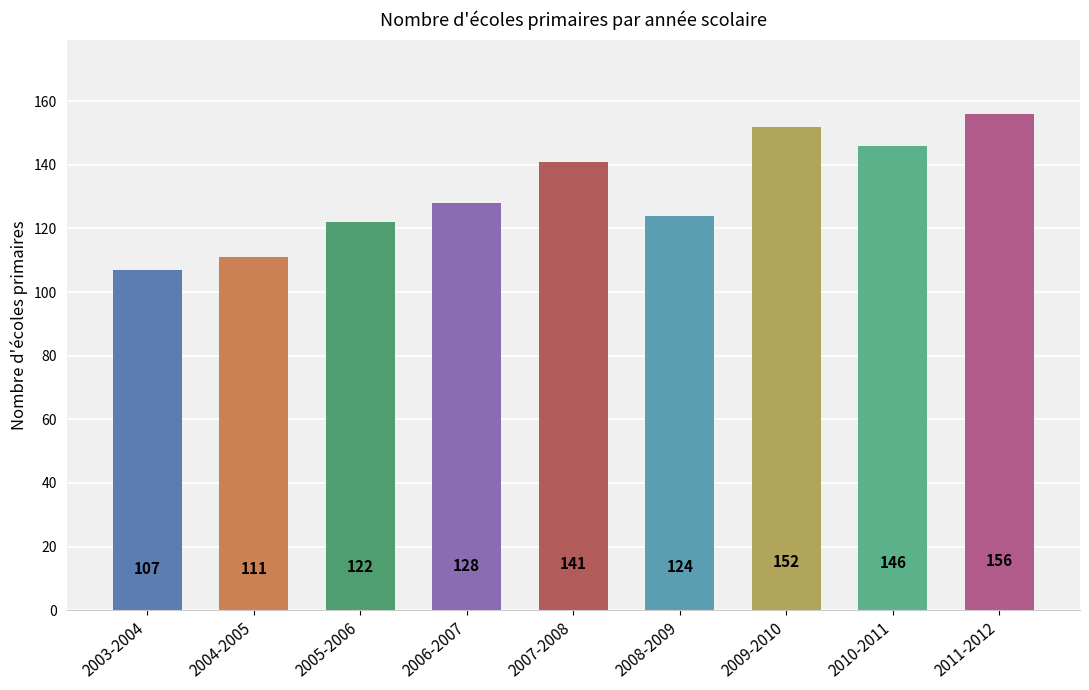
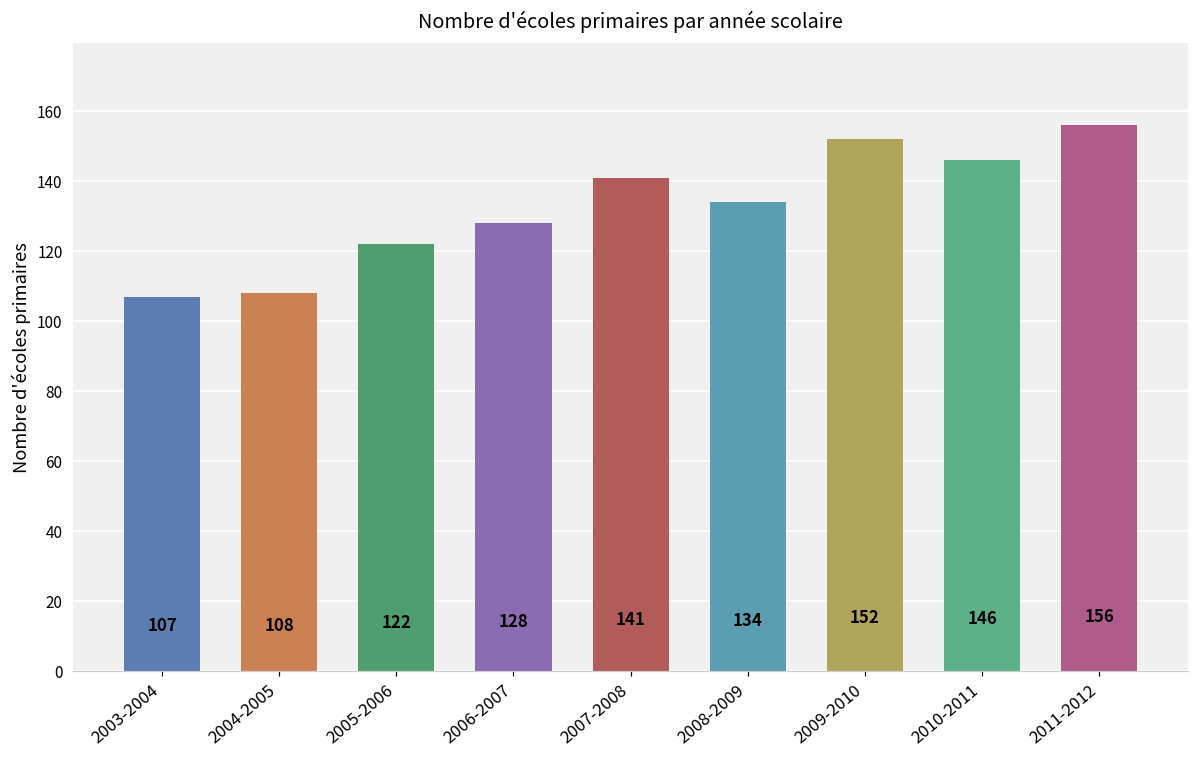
  {
    "2003-2004": 107,
-   "2004-2005": 111,
+   "2004-2005": 108,
    "2005-2006": 122,
    "2006-2007": 128,
    "2007-2008": 141,
-   "2008-2009": 124,
+   "2008-2009": 134,
    "2009-2010": 152,
    "2010-2011": 146,
    "2011-2012": 156
  }
